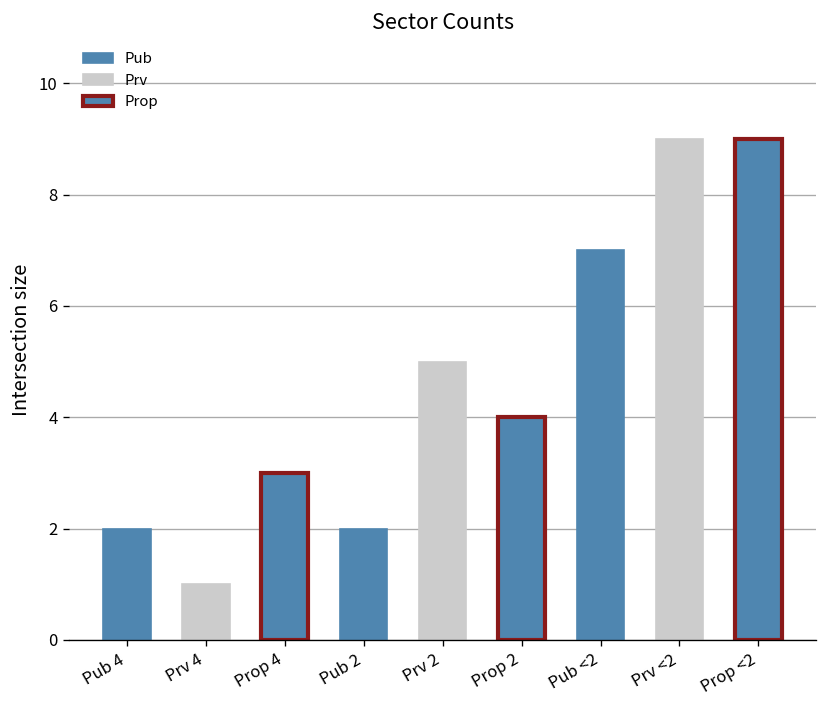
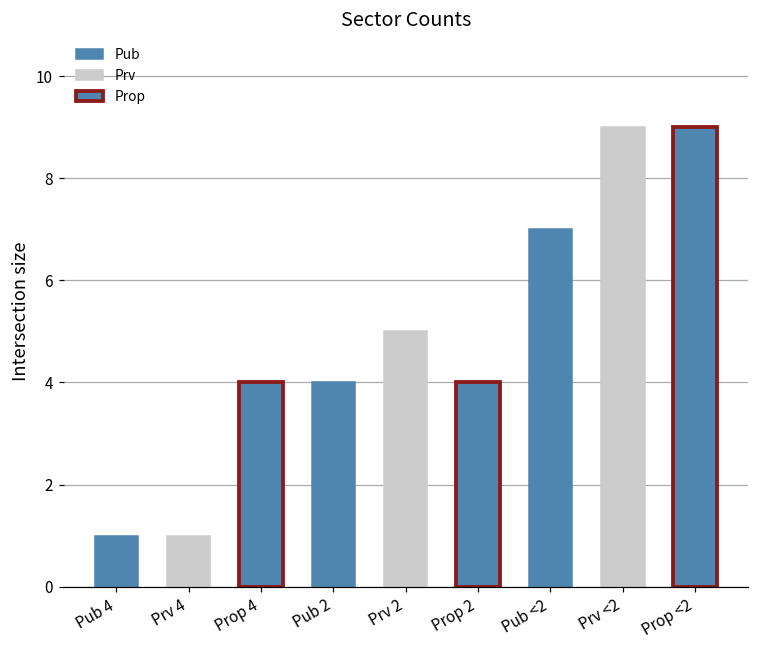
  {
-   "Pub 4": 2,
+   "Pub 4": 1,
    "Prv 4": 1,
-   "Prop 4": 3,
-   "Pub 2": 2,
+   "Prop 4": 4,
+   "Pub 2": 4,
    "Prv 2": 5,
    "Prop 2": 4,
    "Pub <2": 7,
    "Prv <2": 9,
    "Prop <2": 9
  }
